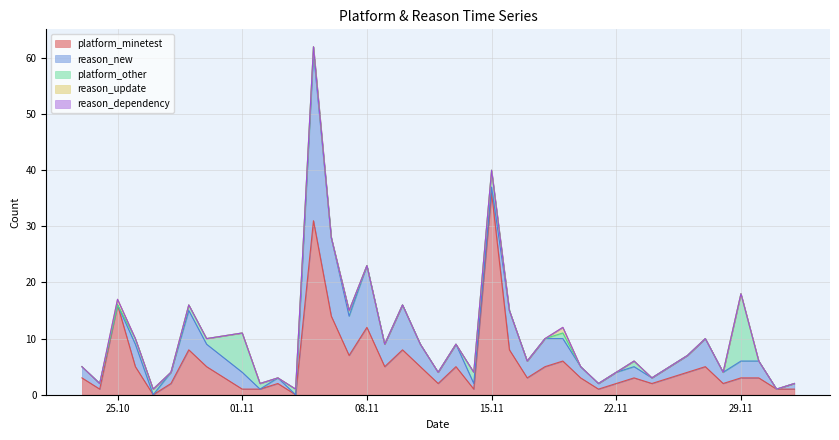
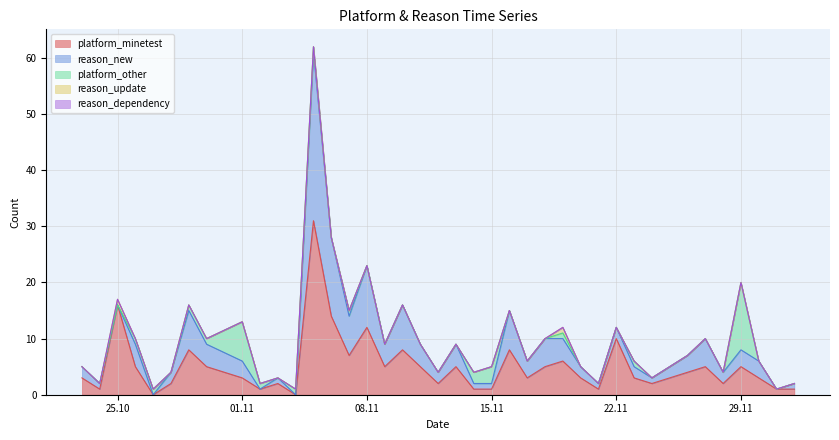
  {
    "platform_minetest": {
-     "01.11": 1,
+     "01.11": 3,
      "08.11": 12,
-     "15.11": 36,
-     "22.11": 2,
-     "29.11": 3
+     "15.11": 1,
+     "22.11": 10,
+     "29.11": 5
    }
  }
